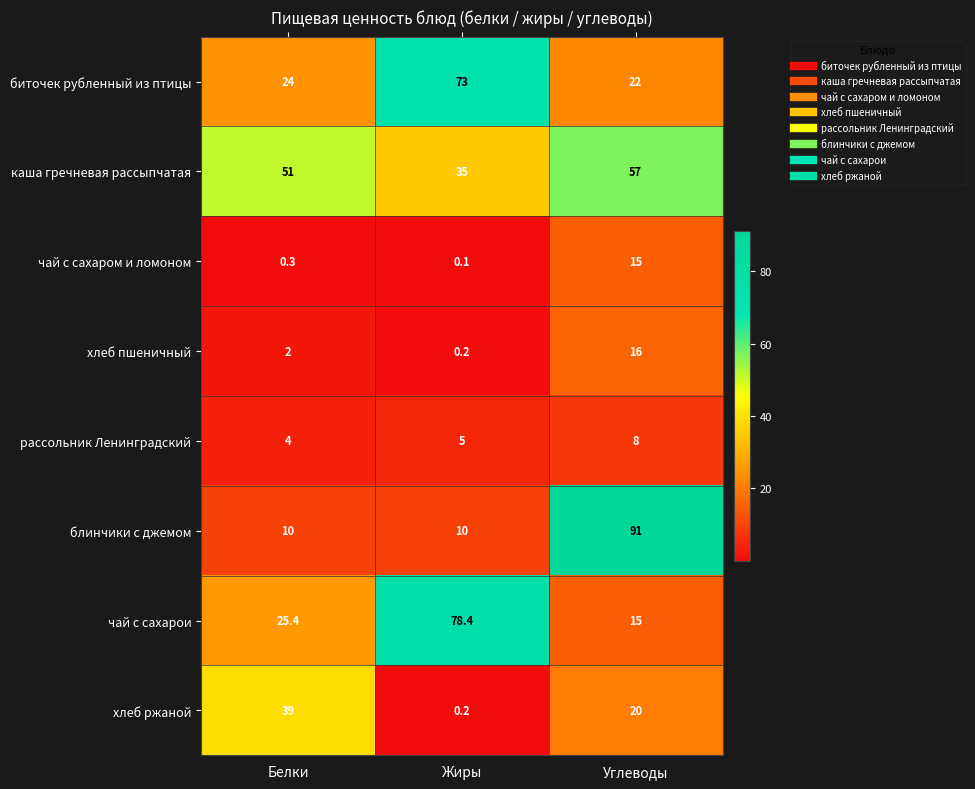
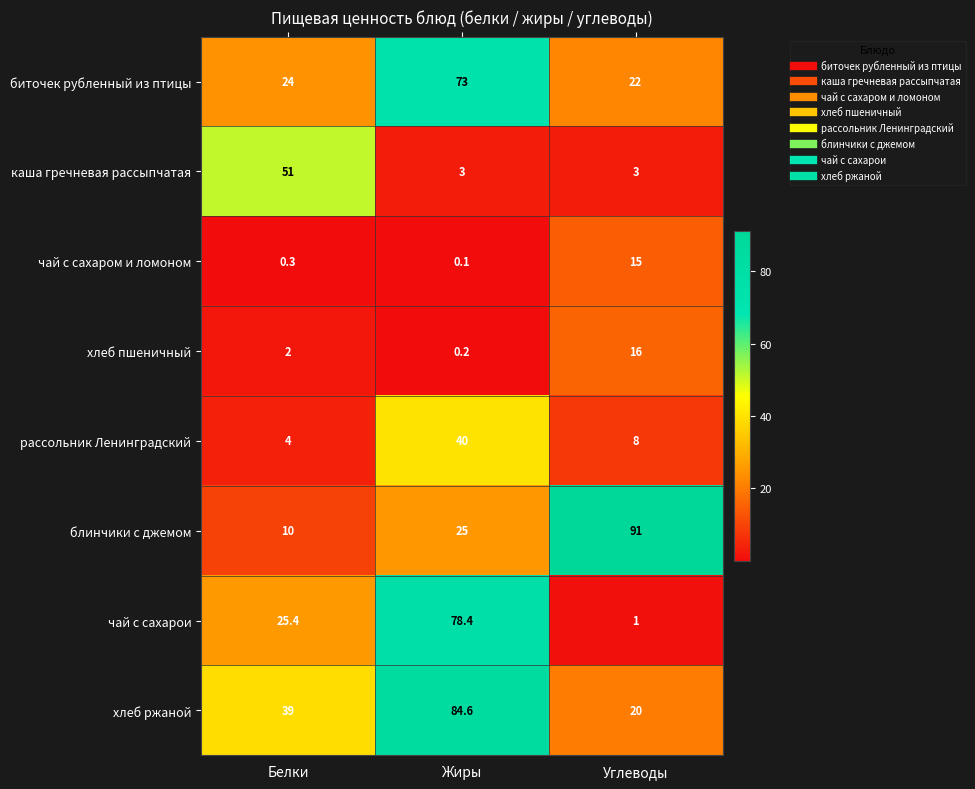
  {
    "биточек рубленный из птицы": {
      "Белки": 24,
      "Жиры": 73,
      "Углеводы": 22
    },
    "каша гречневая рассыпчатая": {
      "Белки": 51,
-     "Жиры": 35,
-     "Углеводы": 57
+     "Жиры": 3,
+     "Углеводы": 3
    },
    "чай с сахаром и ломоном": {
      "Белки": 0.3,
      "Жиры": 0.1,
      "Углеводы": 15
    },
    "хлеб пшеничный": {
      "Белки": 2,
      "Жиры": 0.2,
      "Углеводы": 16
    },
    "рассольник Ленинградский": {
      "Белки": 4,
-     "Жиры": 5,
+     "Жиры": 40,
      "Углеводы": 8
    },
    "блинчики с джемом": {
      "Белки": 10,
-     "Жиры": 10,
+     "Жиры": 25,
      "Углеводы": 91
    },
    "чай с сахарои": {
      "Белки": 25.4,
      "Жиры": 78.4,
-     "Углеводы": 15
+     "Углеводы": 1
    },
    "хлеб ржаной": {
      "Белки": 39,
-     "Жиры": 0.2,
+     "Жиры": 84.6,
      "Углеводы": 20
    }
  }
